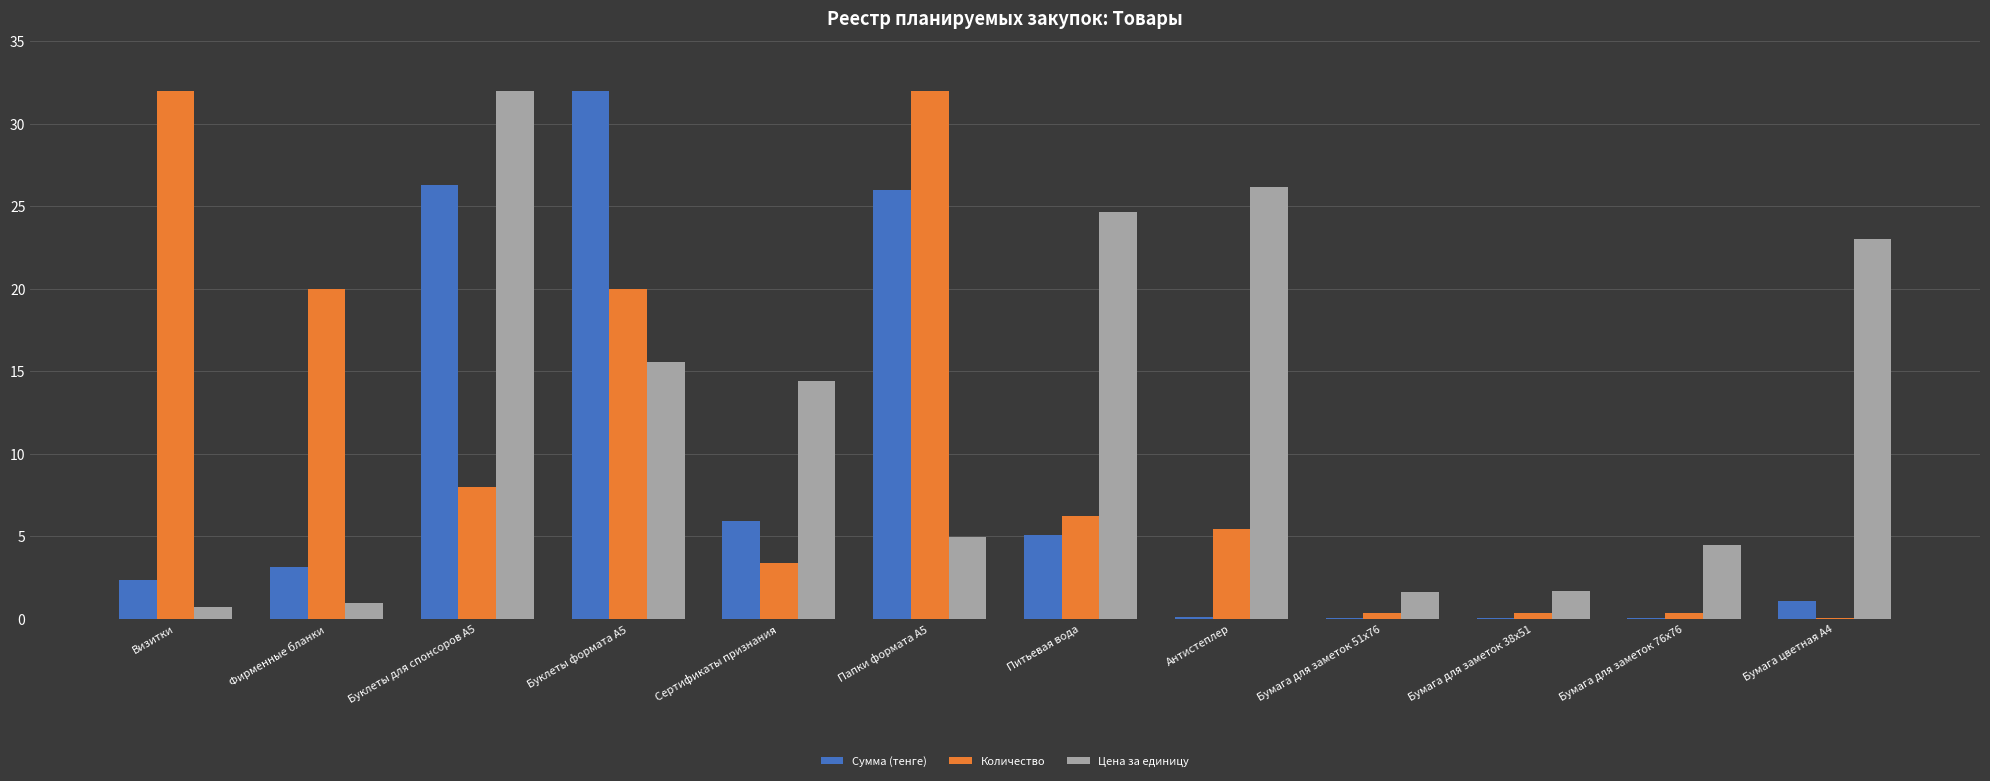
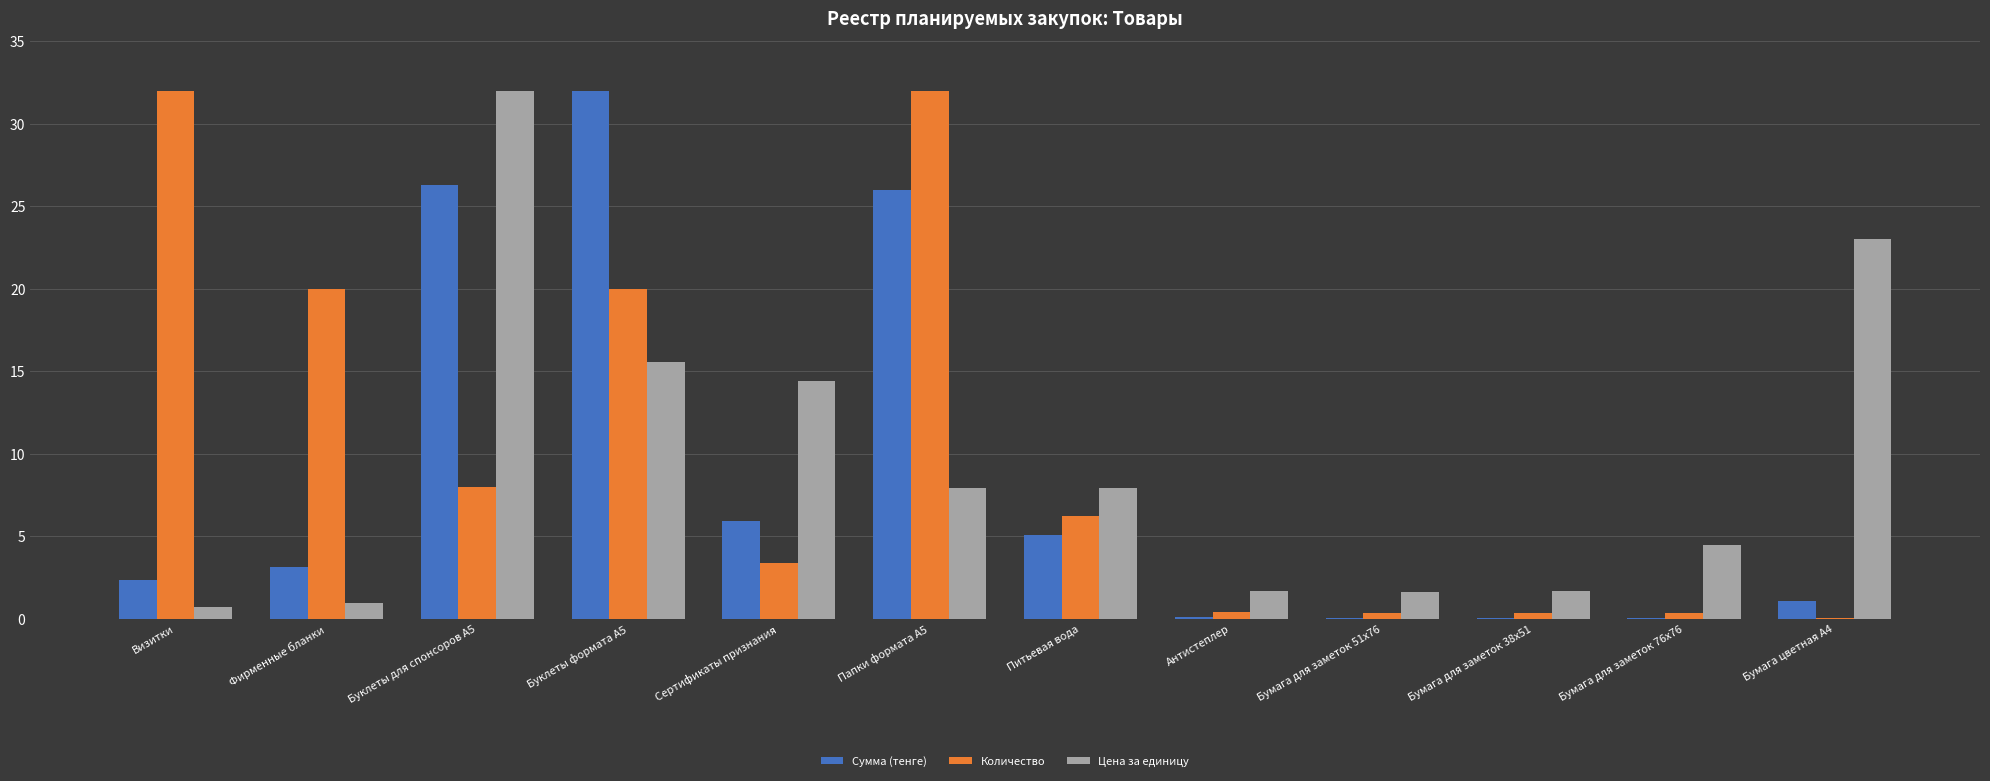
  {
    "Сумма (тенге)": {
      "Визитки": 2.4,
      "Фирменные бланки": 3.1,
      "Буклеты для спонсоров А5": 26.3,
      "Буклеты формата А5": 32.0,
      "Сертификаты признания": 5.9,
      "Папки формата А5": 26.0,
      "Питьевая вода": 5.1,
      "Бумага цветная А4": 1.1
    },
    "Количество": {
      "Визитки": 32.0,
      "Фирменные бланки": 20.0,
      "Буклеты для спонсоров А5": 8.0,
      "Буклеты формата А5": 20.0,
      "Сертификаты признания": 3.4,
      "Папки формата А5": 32.0,
      "Питьевая вода": 6.2,
-     "Антистеплер": 5.4,
+     "Антистеплер": 0.4,
      "Бумага для заметок 51х76": 0.3,
      "Бумага для заметок 38х51": 0.3,
      "Бумага для заметок 76х76": 0.3
    },
    "Цена за единицу": {
      "Визитки": 0.7,
      "Фирменные бланки": 0.9,
      "Буклеты для спонсоров А5": 32.0,
      "Буклеты формата А5": 15.6,
      "Сертификаты признания": 14.4,
-     "Папки формата А5": 5.0,
-     "Питьевая вода": 24.6,
-     "Антистеплер": 26.2,
+     "Папки формата А5": 7.9,
+     "Питьевая вода": 7.9,
+     "Антистеплер": 1.7,
      "Бумага для заметок 51х76": 1.6,
      "Бумага для заметок 38х51": 1.7,
      "Бумага для заметок 76х76": 4.5,
      "Бумага цветная А4": 23.0
    }
  }
